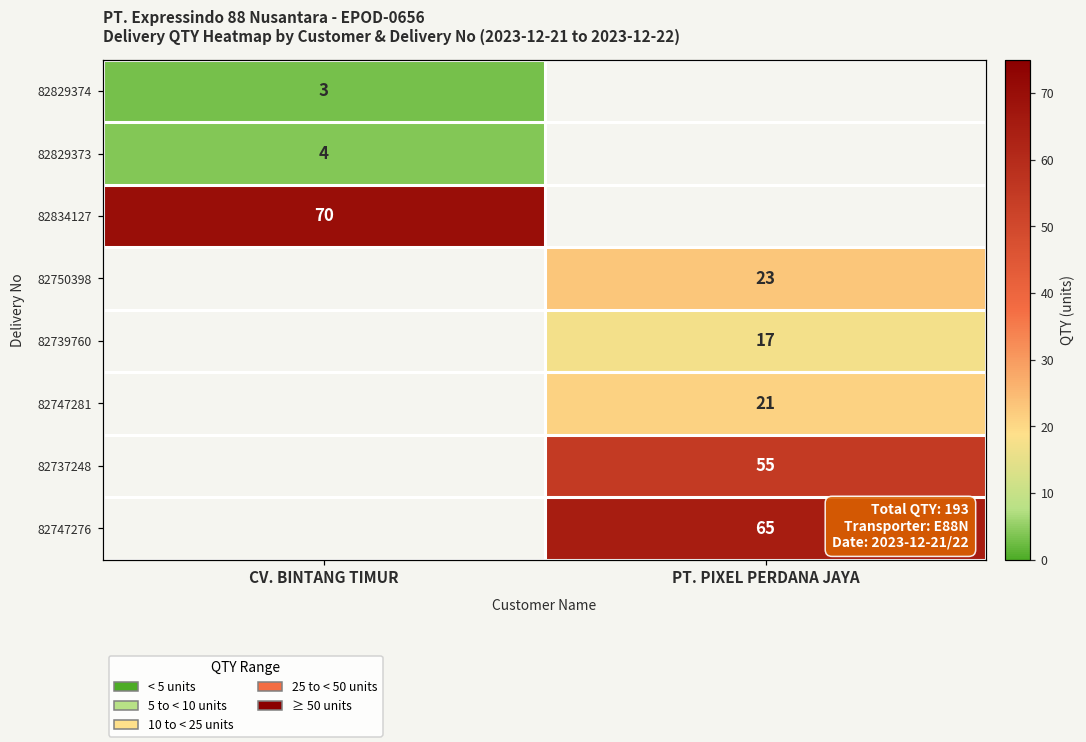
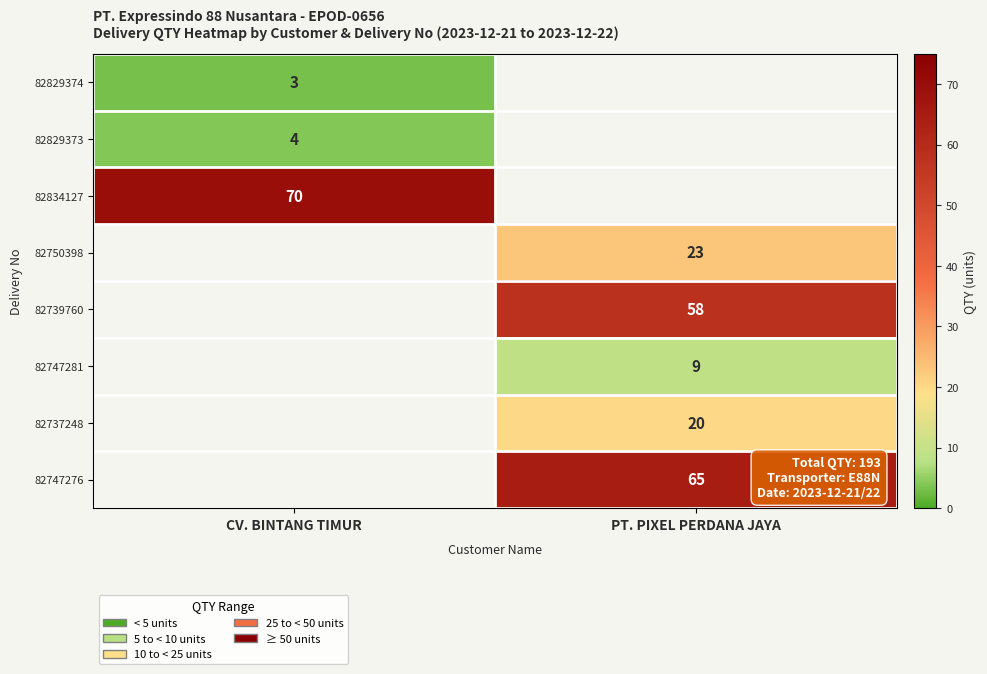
  {
    "82829374": {
      "CV. BINTANG TIMUR": 3
    },
    "82829373": {
      "CV. BINTANG TIMUR": 4
    },
    "82834127": {
      "CV. BINTANG TIMUR": 70
    },
    "82750398": {
      "PT. PIXEL PERDANA JAYA": 23
    },
    "82739760": {
-     "PT. PIXEL PERDANA JAYA": 17
+     "PT. PIXEL PERDANA JAYA": 58
    },
    "82747281": {
-     "PT. PIXEL PERDANA JAYA": 21
+     "PT. PIXEL PERDANA JAYA": 9
    },
    "82737248": {
-     "PT. PIXEL PERDANA JAYA": 55
+     "PT. PIXEL PERDANA JAYA": 20
    },
    "82747276": {
      "PT. PIXEL PERDANA JAYA": 65
    }
  }
